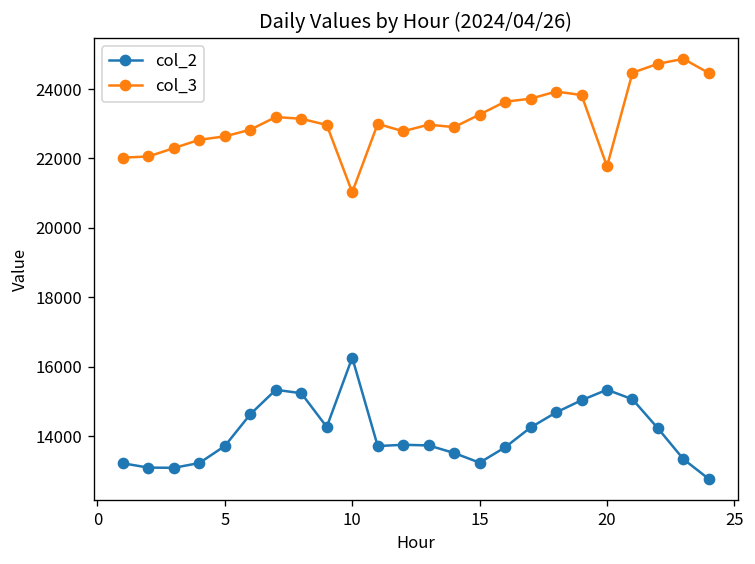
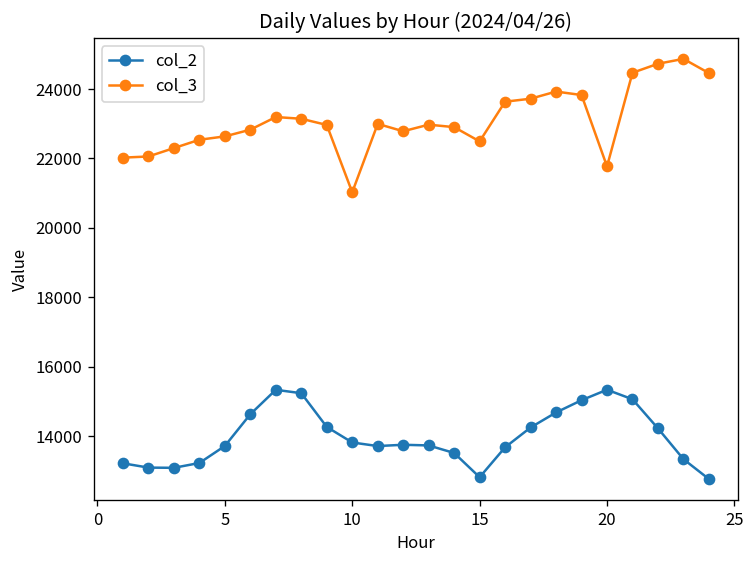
  {
    "col_2": {
      "5": 13700,
-     "10": 16300,
-     "15": 13200,
+     "10": 13800,
+     "15": 12800,
      "20": 15300
    },
    "col_3": {
      "5": 22600,
      "10": 21000,
-     "15": 23300,
+     "15": 22500,
      "20": 21800
    }
  }
